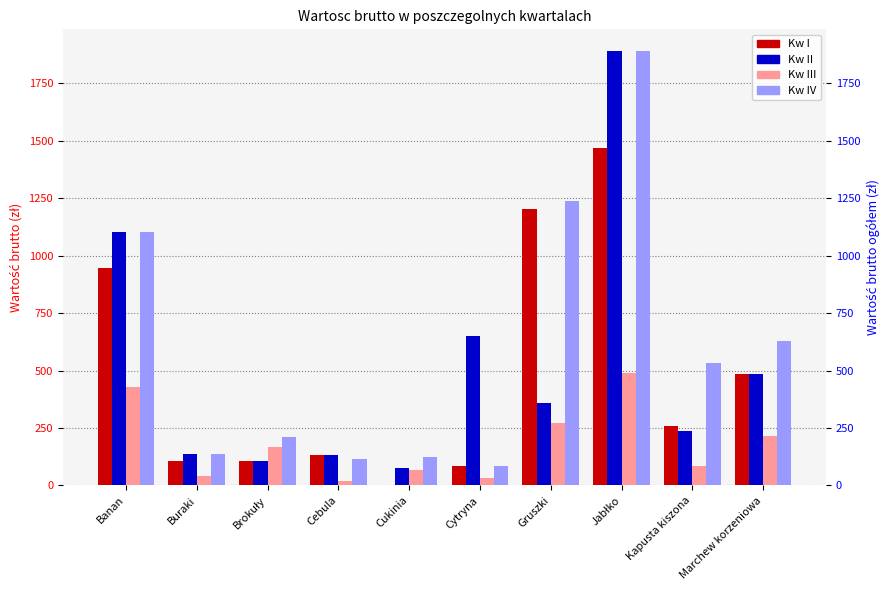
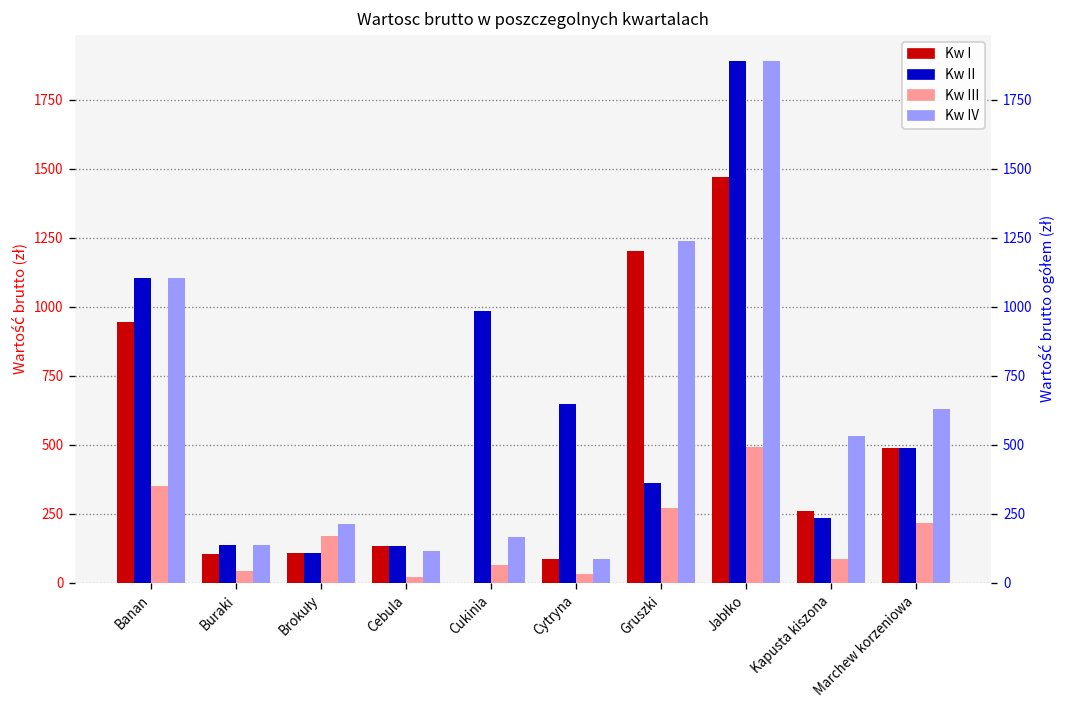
  {
    "Kw I": {
      "Banan": 950,
      "Buraki": 110,
      "Brokuły": 110,
      "Cebula": 130,
      "Cukinia": 0,
      "Cytryna": 90,
      "Gruszki": 1200,
      "Jabłko": 1470,
      "Kapusta kiszona": 260,
      "Marchew korzeniowa": 490
    },
    "Kw II": {
      "Banan": 1100,
      "Buraki": 140,
      "Brokuły": 110,
      "Cebula": 130,
-     "Cukinia": 70,
+     "Cukinia": 980,
      "Cytryna": 650,
      "Gruszki": 360,
      "Jabłko": 1890,
      "Kapusta kiszona": 240,
      "Marchew korzeniowa": 490
    },
    "Kw III": {
-     "Banan": 430,
+     "Banan": 350,
      "Buraki": 40,
      "Brokuły": 170,
      "Cebula": 20,
      "Cukinia": 70,
      "Cytryna": 30,
      "Gruszki": 270,
      "Jabłko": 490,
      "Kapusta kiszona": 90,
      "Marchew korzeniowa": 220
    },
    "Kw IV": {
      "Banan": 1100,
      "Buraki": 140,
      "Brokuły": 210,
      "Cebula": 120,
-     "Cukinia": 130,
+     "Cukinia": 170,
      "Cytryna": 90,
      "Gruszki": 1240,
      "Jabłko": 1890,
      "Kapusta kiszona": 530,
      "Marchew korzeniowa": 630
    }
  }
